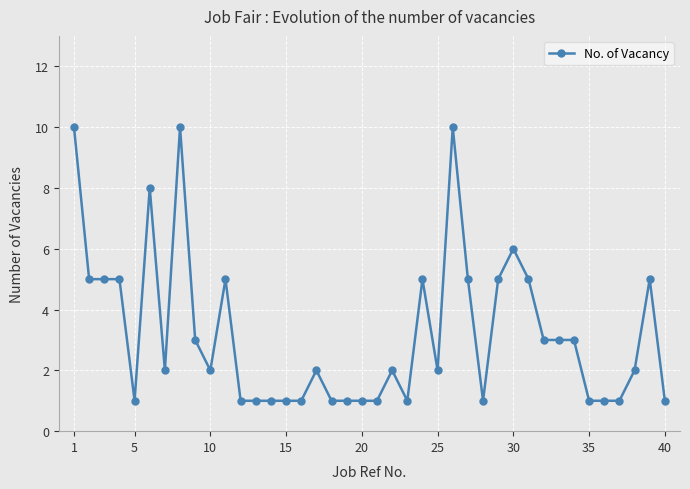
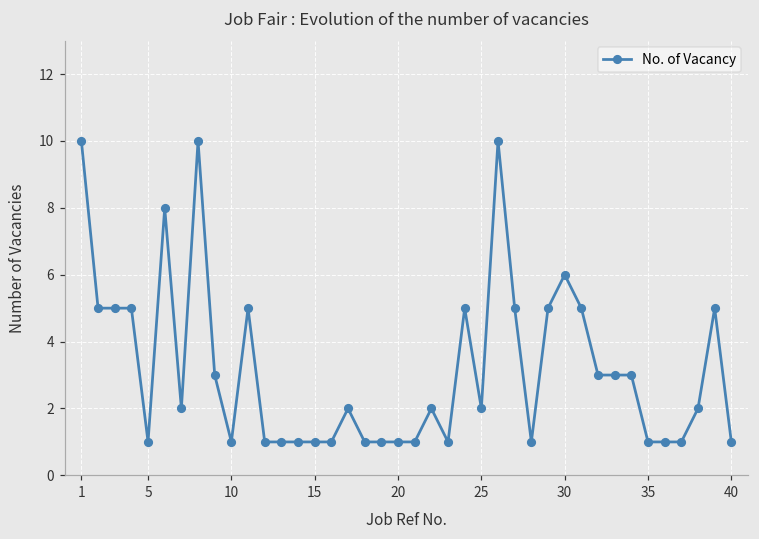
  {
    "1": 10,
    "5": 1,
-   "10": 2,
+   "10": 1,
    "15": 1,
    "20": 1,
    "25": 2,
    "30": 6,
    "35": 1,
    "40": 1
  }
